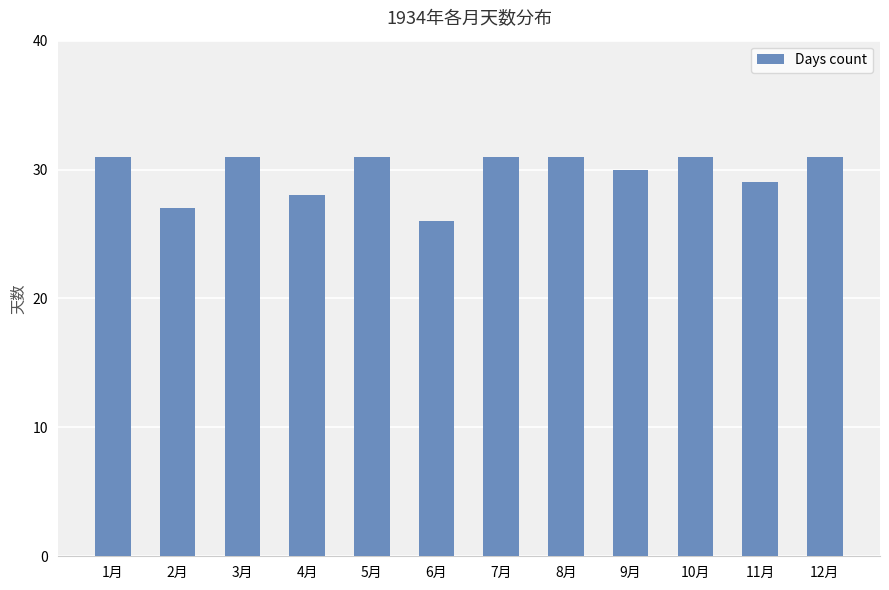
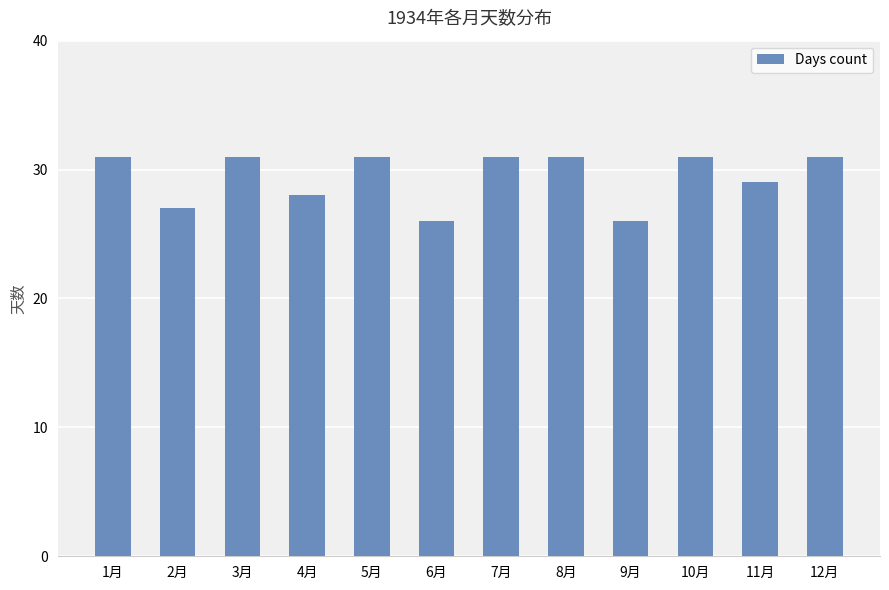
  {
    "1月": 31,
    "2月": 27,
    "3月": 31,
    "4月": 28,
    "5月": 31,
    "6月": 26,
    "7月": 31,
    "8月": 31,
-   "9月": 30,
+   "9月": 26,
    "10月": 31,
    "11月": 29,
    "12月": 31
  }
